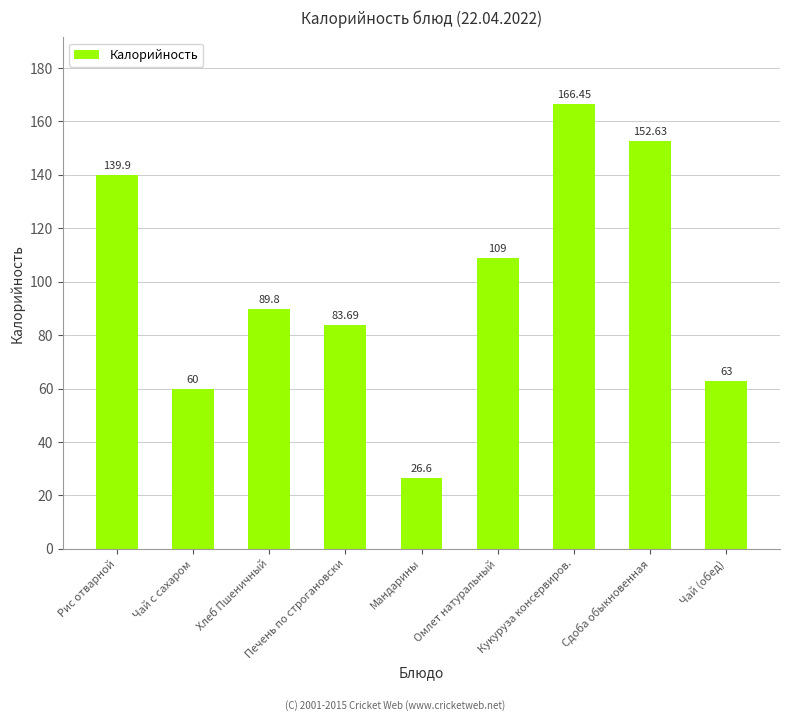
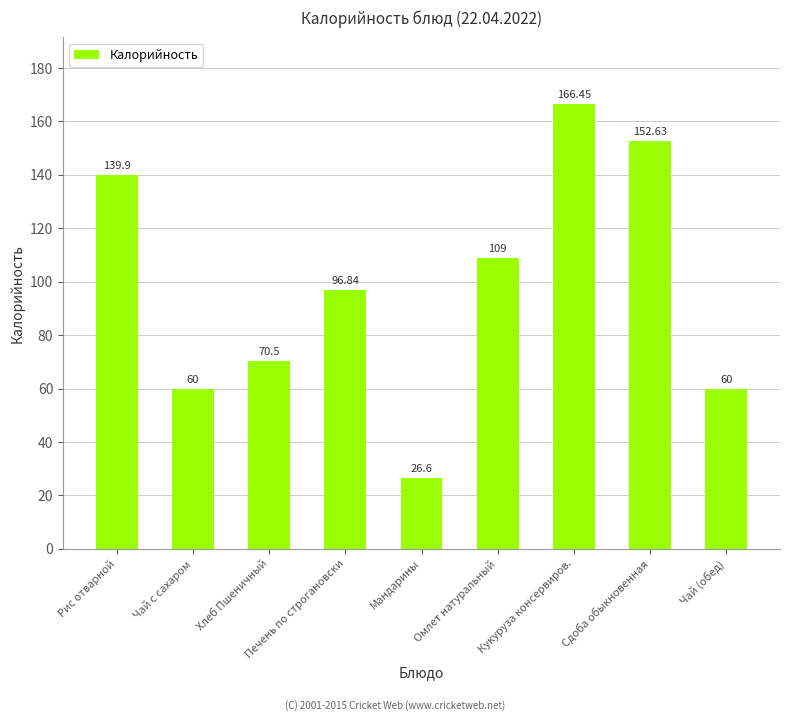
  {
    "Рис отварной": 139.9,
    "Чай с сахаром": 60,
-   "Хлеб Пшеничный": 89.8,
-   "Печень по строгановски": 83.69,
+   "Хлеб Пшеничный": 70.5,
+   "Печень по строгановски": 96.84,
    "Мандарины": 26.6,
    "Омлет натуральный": 109,
    "Кукуруза консервиров.": 166.45,
    "Сдоба обыкновенная": 152.63,
-   "Чай (обед)": 63
+   "Чай (обед)": 60
  }
